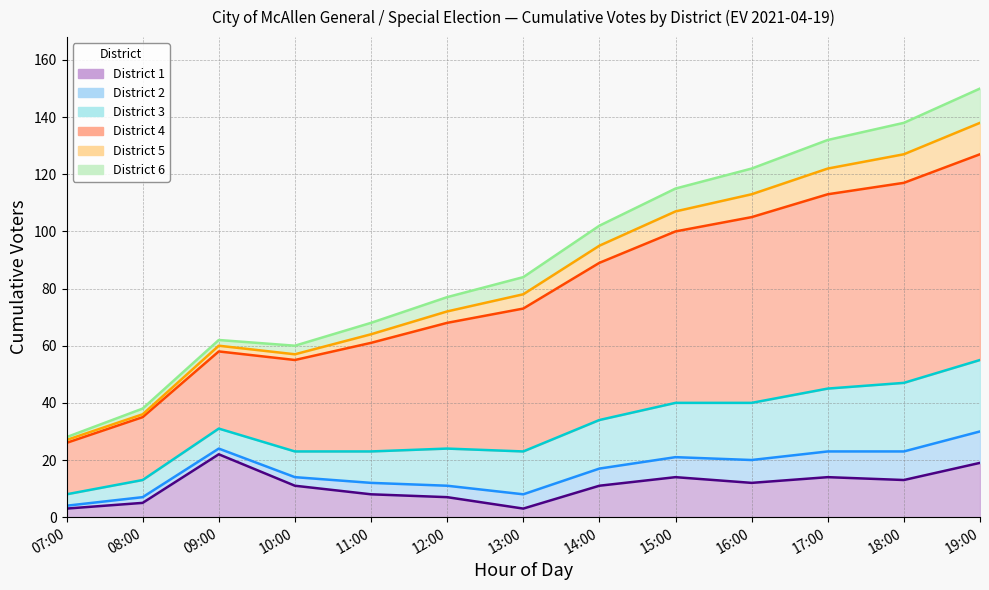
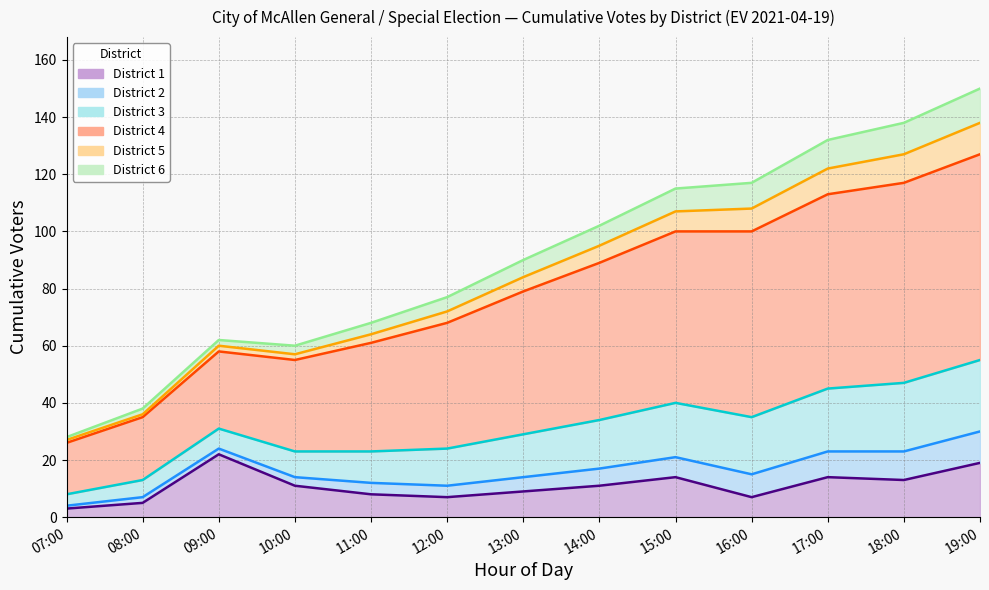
  {
    "District 1": {
      "07:00": 3,
      "08:00": 5,
      "09:00": 22,
      "10:00": 11,
      "11:00": 8,
      "12:00": 7,
-     "13:00": 3,
+     "13:00": 9,
      "14:00": 11,
      "15:00": 14,
-     "16:00": 12,
+     "16:00": 7,
      "17:00": 14,
      "18:00": 13,
      "19:00": 19
    }
  }
